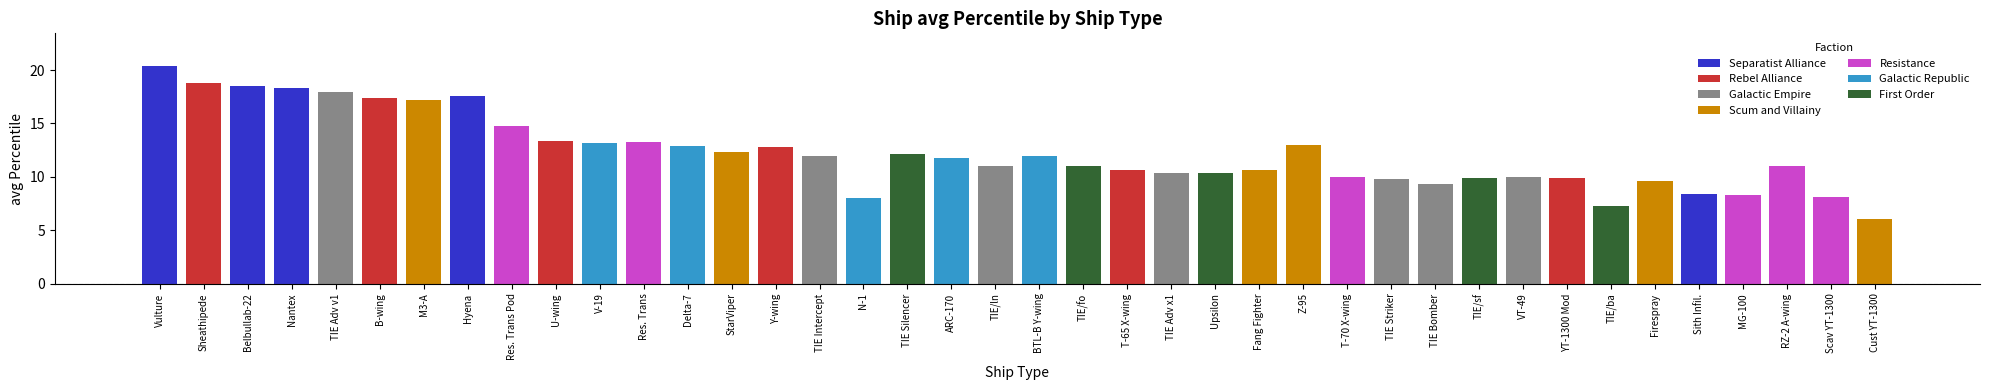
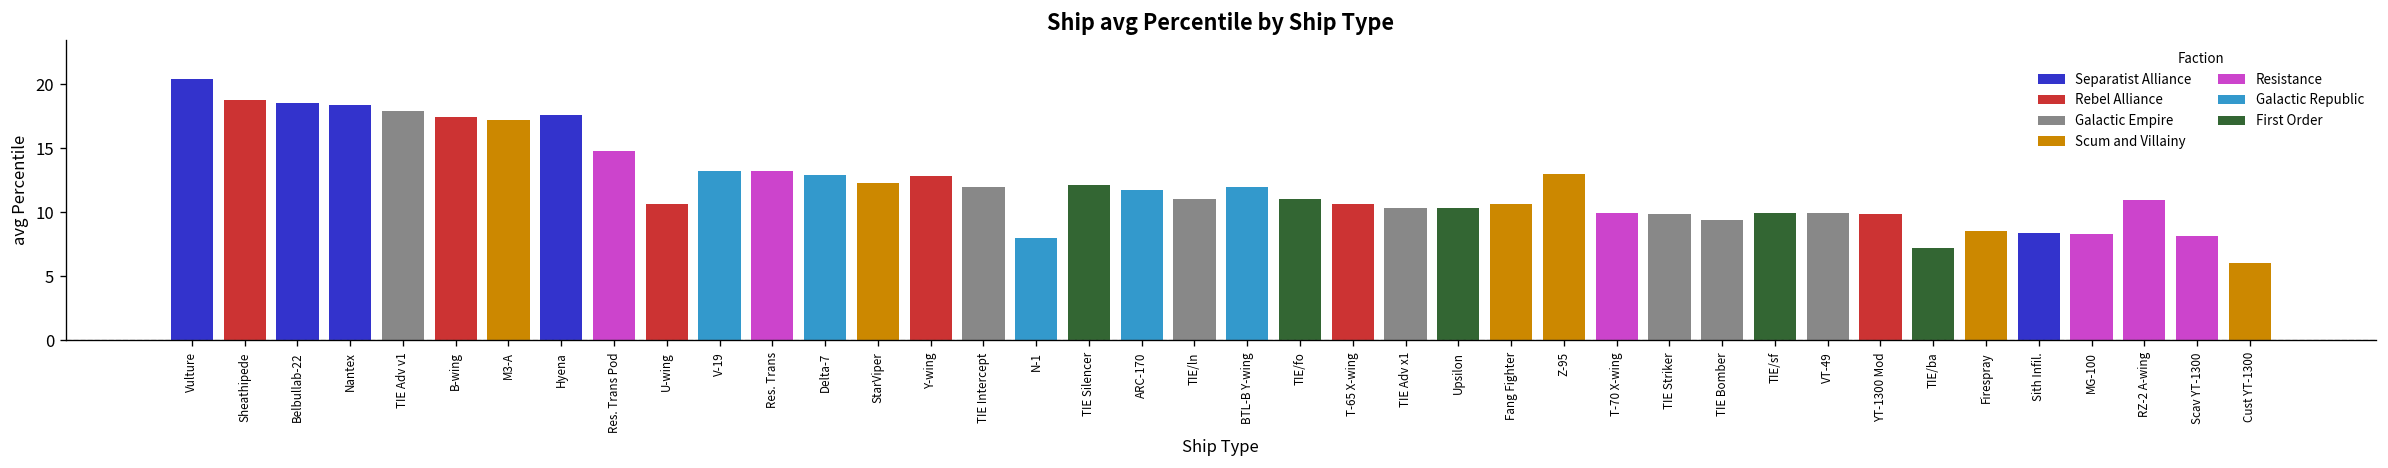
  {
    "Vulture": 20.4,
    "Sheathipede": 18.8,
    "Belbullab-22": 18.6,
    "Nantex": 18.4,
    "TIE Adv v1": 17.9,
    "B-wing": 17.4,
    "M3-A": 17.2,
    "Hyena": 17.6,
    "Res. Trans Pod": 14.8,
-   "U-wing": 13.3,
+   "U-wing": 10.7,
    "V-19": 13.2,
    "Res. Trans": 13.2,
    "Delta-7": 12.9,
    "StarViper": 12.3,
    "Y-wing": 12.8,
    "TIE Intercept": 12.0,
    "N-1": 8.0,
    "TIE Silencer": 12.1,
    "ARC-170": 11.8,
    "TIE/ln": 11.0,
    "BTL-B Y-wing": 12.0,
    "TIE/fo": 11.0,
    "T-65 X-wing": 10.6,
    "TIE Adv x1": 10.4,
    "Upsilon": 10.3,
    "Fang Fighter": 10.7,
    "Z-95": 13.0,
    "T-70 X-wing": 10.0,
    "TIE Striker": 9.8,
    "TIE Bomber": 9.4,
    "TIE/sf": 9.9,
    "VT-49": 10.0,
    "YT-1300 Mod": 9.9,
    "TIE/ba": 7.2,
-   "Firespray": 9.6,
+   "Firespray": 8.5,
    "Sith Infil.": 8.4,
    "MG-100": 8.3,
    "RZ-2 A-wing": 11.0,
    "Scav YT-1300": 8.1,
    "Cust YT-1300": 6.1
  }
